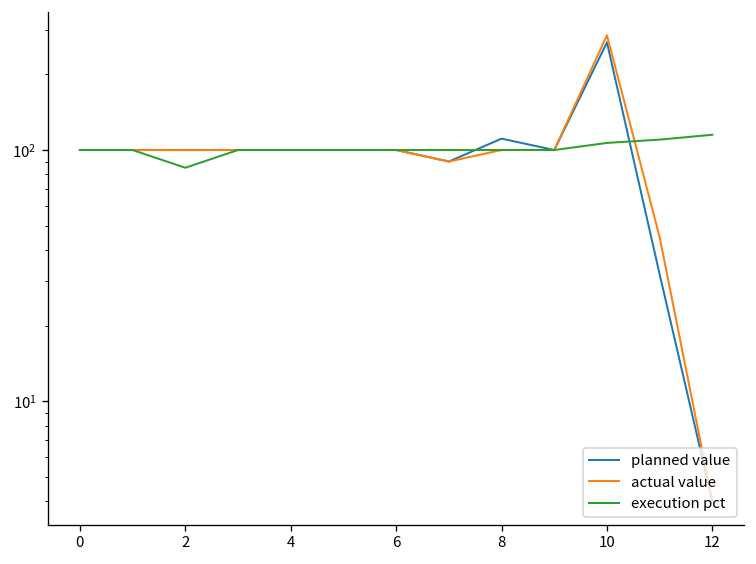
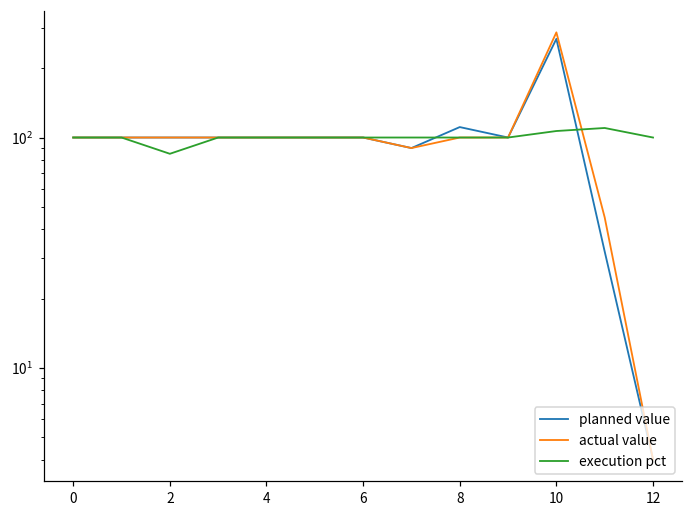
  {
    "planned value": {
      "8": 110,
      "10": 270
    },
    "actual value": {
      "10": 290
    },
    "execution pct": {
      "2": 85,
      "10": 110,
-     "12": 120
+     "12": 100
    }
  }
